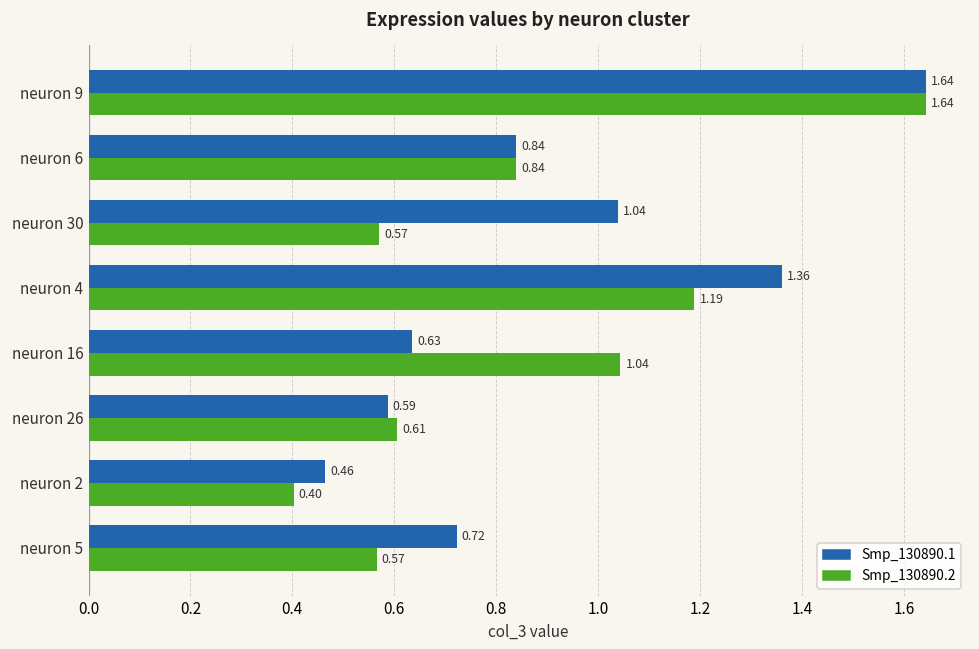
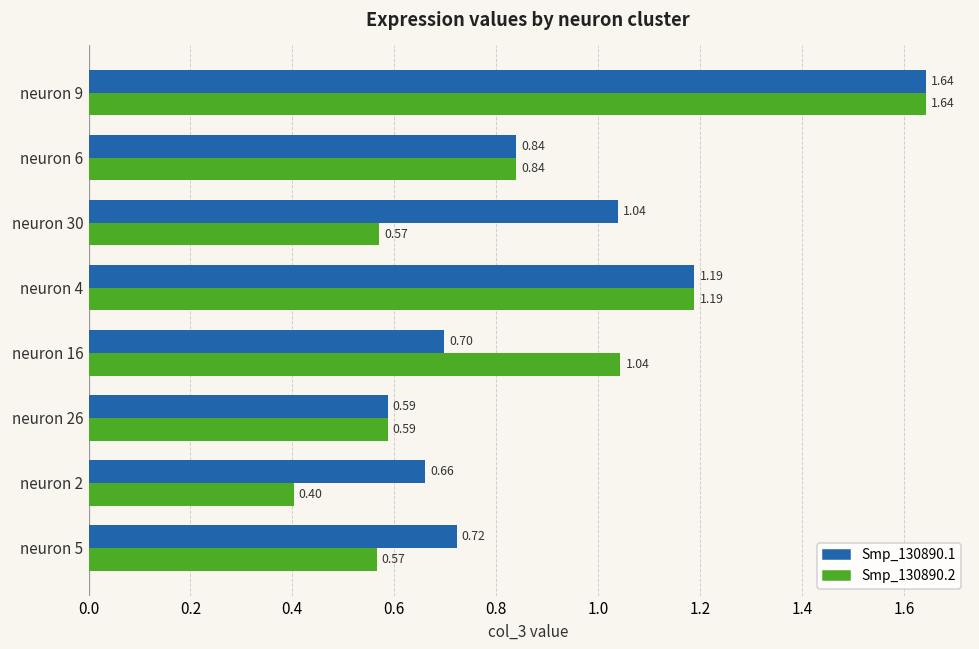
  {
    "Smp_130890.1": {
      "neuron 9": 1.64,
      "neuron 6": 0.84,
      "neuron 30": 1.04,
-     "neuron 4": 1.36,
-     "neuron 16": 0.63,
+     "neuron 4": 1.19,
+     "neuron 16": 0.70,
      "neuron 26": 0.59,
-     "neuron 2": 0.46,
+     "neuron 2": 0.66,
      "neuron 5": 0.72
    },
    "Smp_130890.2": {
      "neuron 9": 1.64,
      "neuron 6": 0.84,
      "neuron 30": 0.57,
      "neuron 4": 1.19,
      "neuron 16": 1.04,
-     "neuron 26": 0.61,
+     "neuron 26": 0.59,
      "neuron 2": 0.40,
      "neuron 5": 0.57
    }
  }
